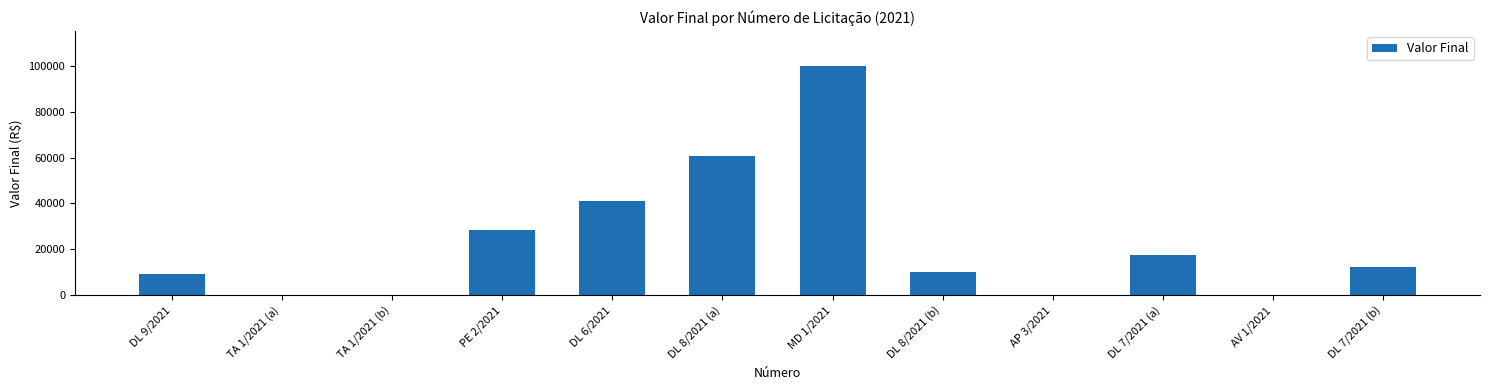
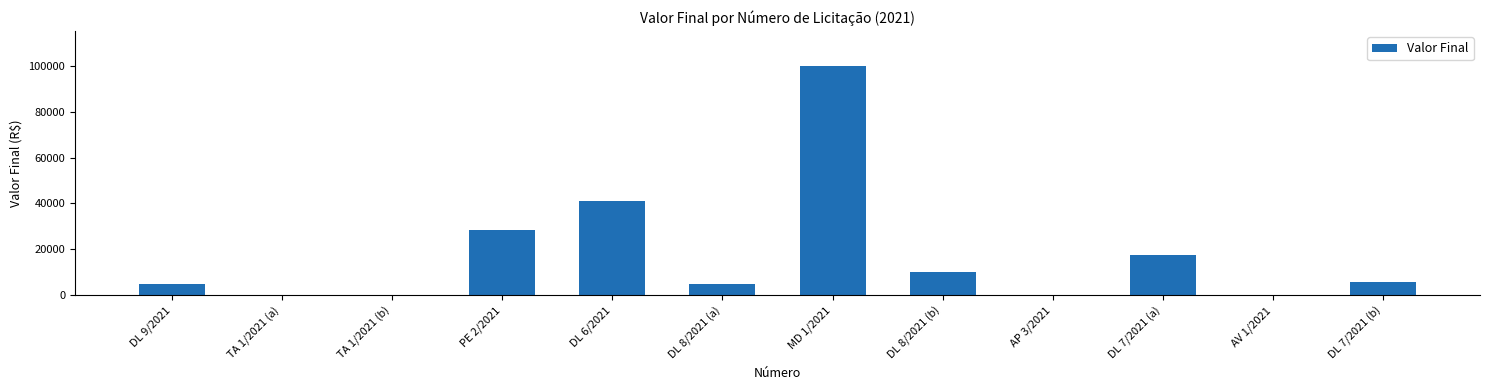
  {
-   "DL 9/2021": 9000,
+   "DL 9/2021": 5000,
    "TA 1/2021 (a)": 0,
    "TA 1/2021 (b)": 0,
    "PE 2/2021": 28000,
    "DL 6/2021": 41000,
-   "DL 8/2021 (a)": 61000,
+   "DL 8/2021 (a)": 5000,
    "MD 1/2021": 100000,
    "DL 8/2021 (b)": 10000,
    "AP 3/2021": 0,
    "DL 7/2021 (a)": 18000,
    "AV 1/2021": 0,
-   "DL 7/2021 (b)": 13000
+   "DL 7/2021 (b)": 6000
  }
